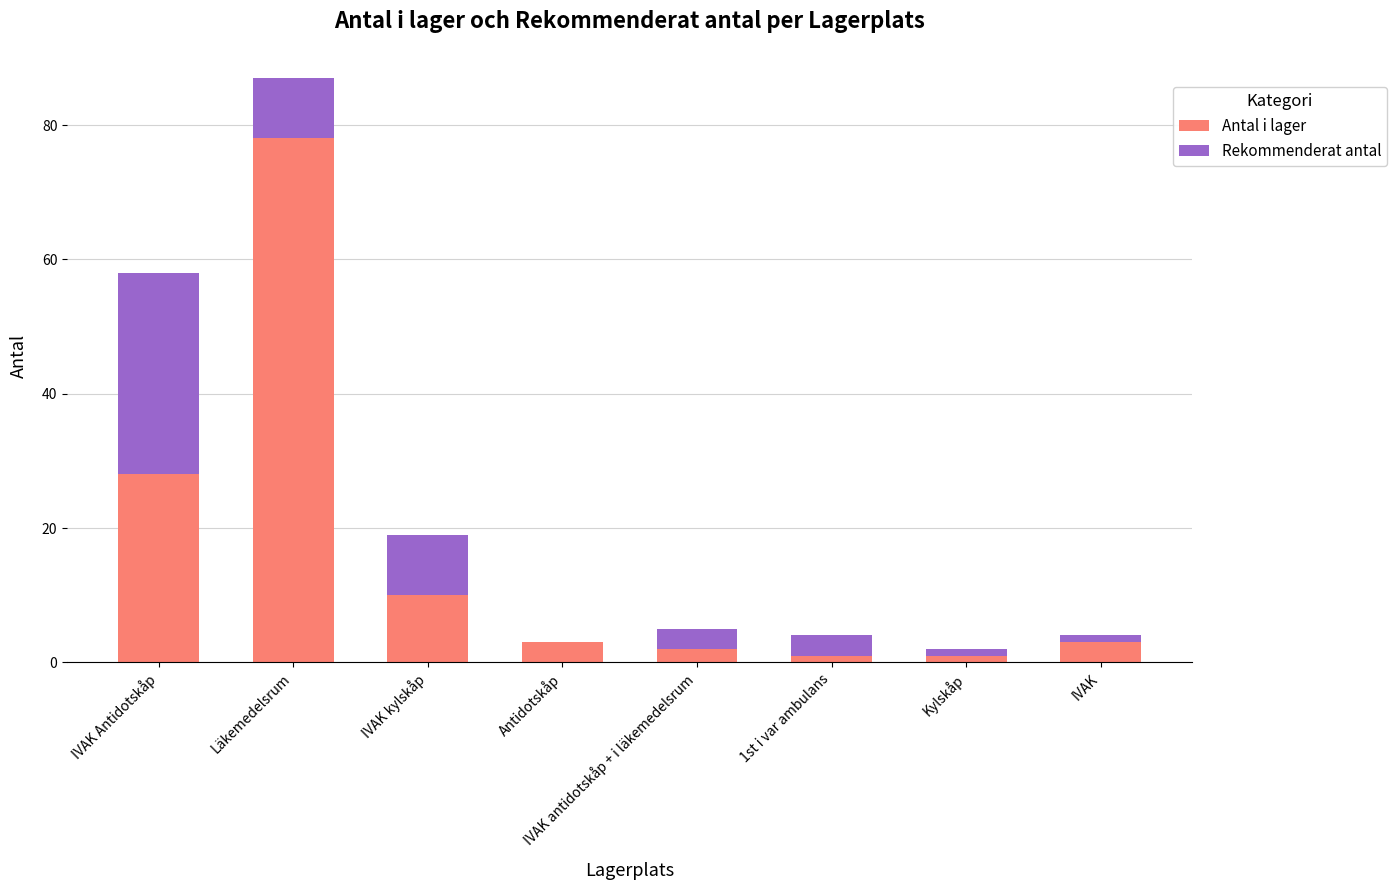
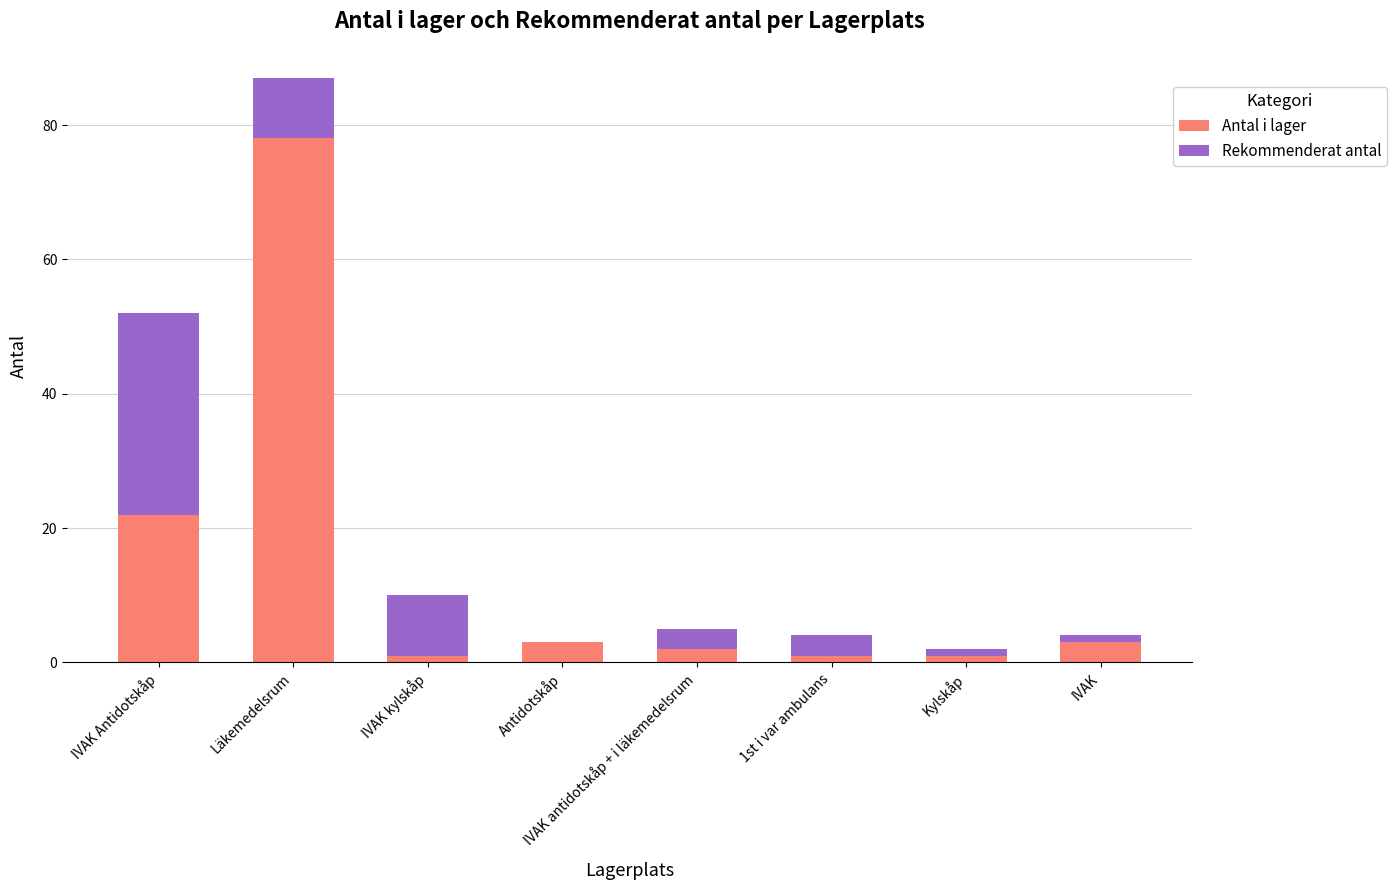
  {
    "Antal i lager": {
-     "IVAK Antidotskåp": 28,
+     "IVAK Antidotskåp": 22,
      "Läkemedelsrum": 78,
-     "IVAK kylskåp": 10,
+     "IVAK kylskåp": 1,
      "Antidotskåp": 3,
      "IVAK antidotskåp + i läkemedelsrum": 2,
      "1st i var ambulans": 1,
      "Kylskåp": 1,
      "IVAK": 3
    },
    "Rekommenderat antal": {
      "IVAK Antidotskåp": 30,
      "Läkemedelsrum": 9,
      "IVAK kylskåp": 9,
      "Antidotskåp": 0,
      "IVAK antidotskåp + i läkemedelsrum": 3,
      "1st i var ambulans": 3,
      "Kylskåp": 1,
      "IVAK": 1
    }
  }
